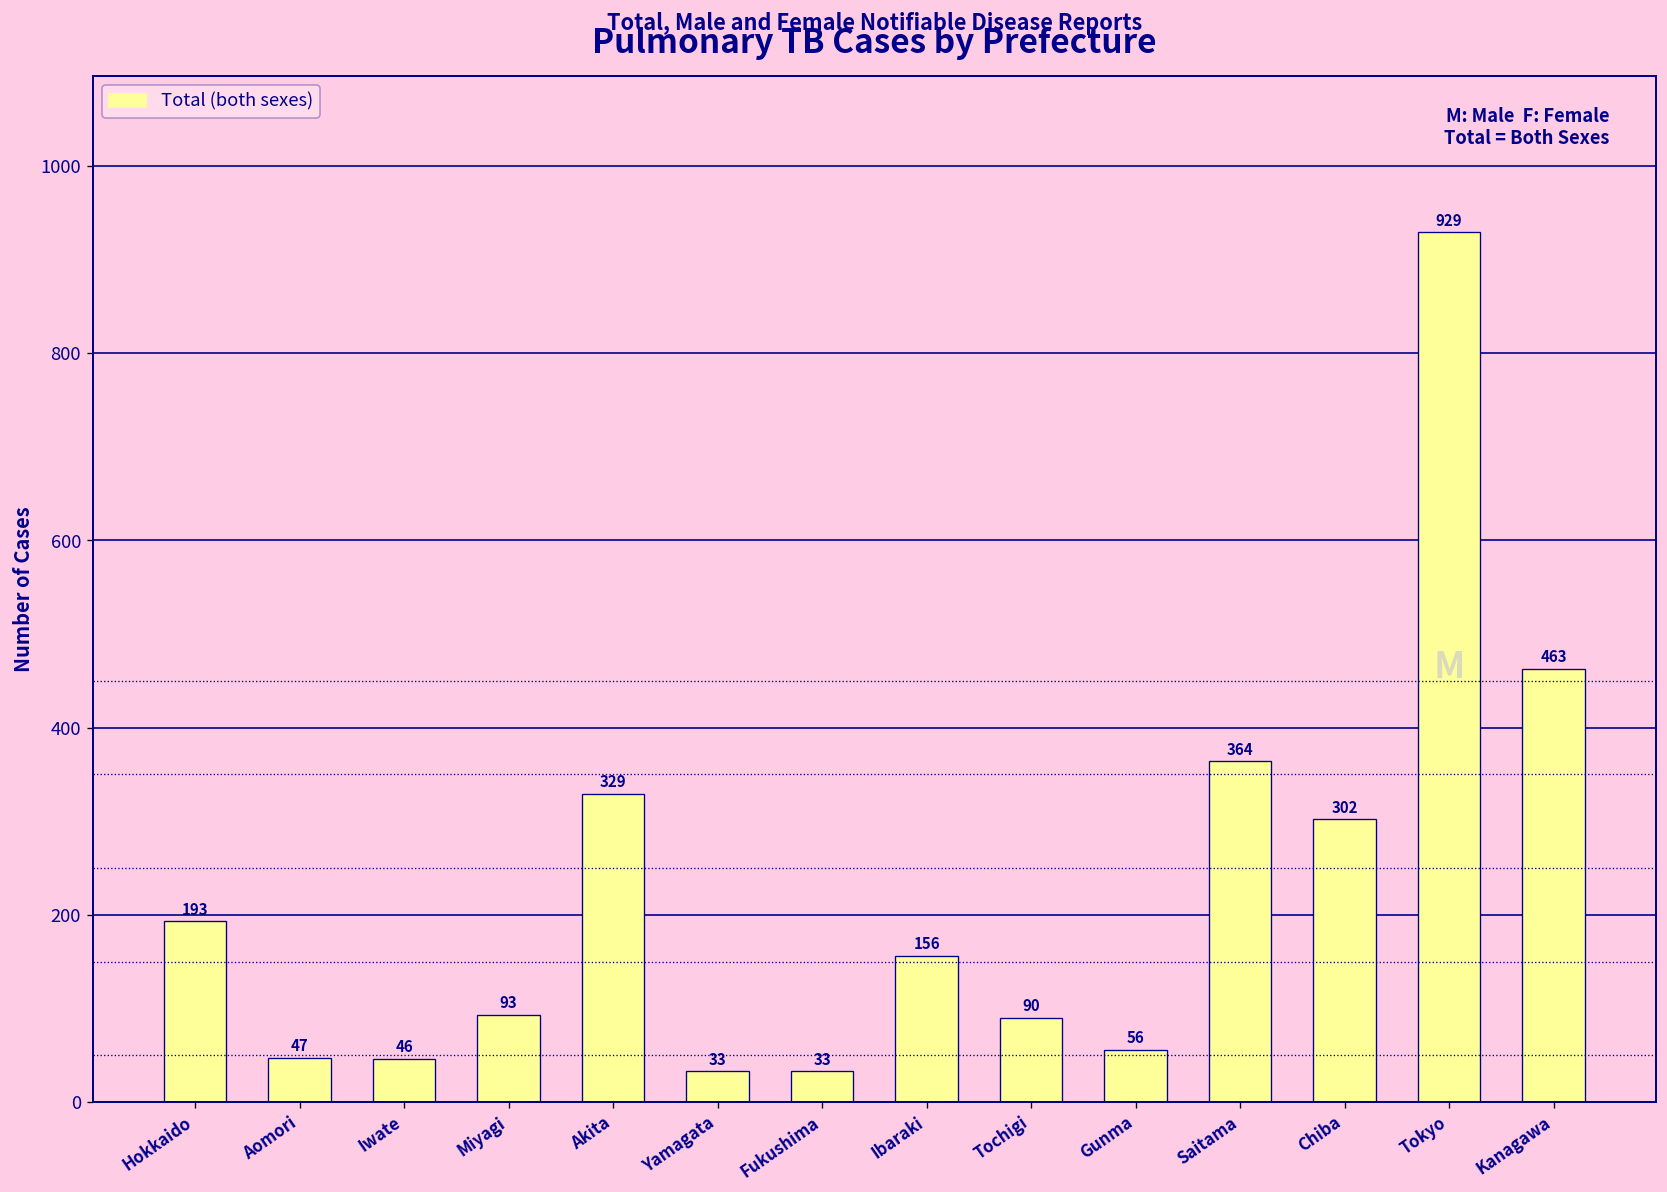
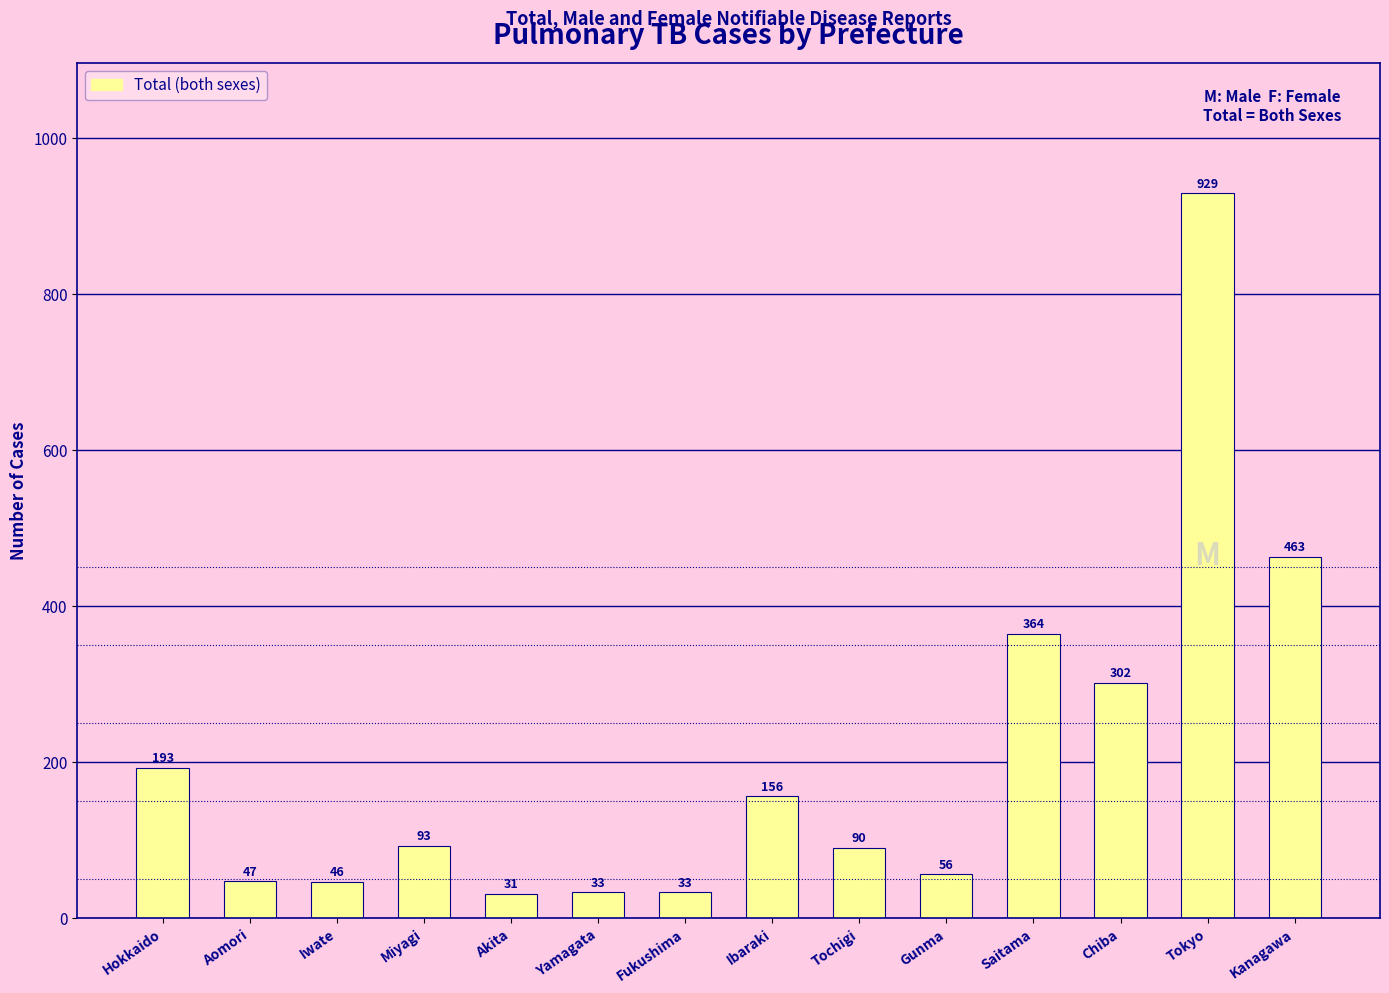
  {
    "Hokkaido": 193,
    "Aomori": 47,
    "Iwate": 46,
    "Miyagi": 93,
-   "Akita": 329,
+   "Akita": 31,
    "Yamagata": 33,
    "Fukushima": 33,
    "Ibaraki": 156,
    "Tochigi": 90,
    "Gunma": 56,
    "Saitama": 364,
    "Chiba": 302,
    "Tokyo": 929,
    "Kanagawa": 463
  }
